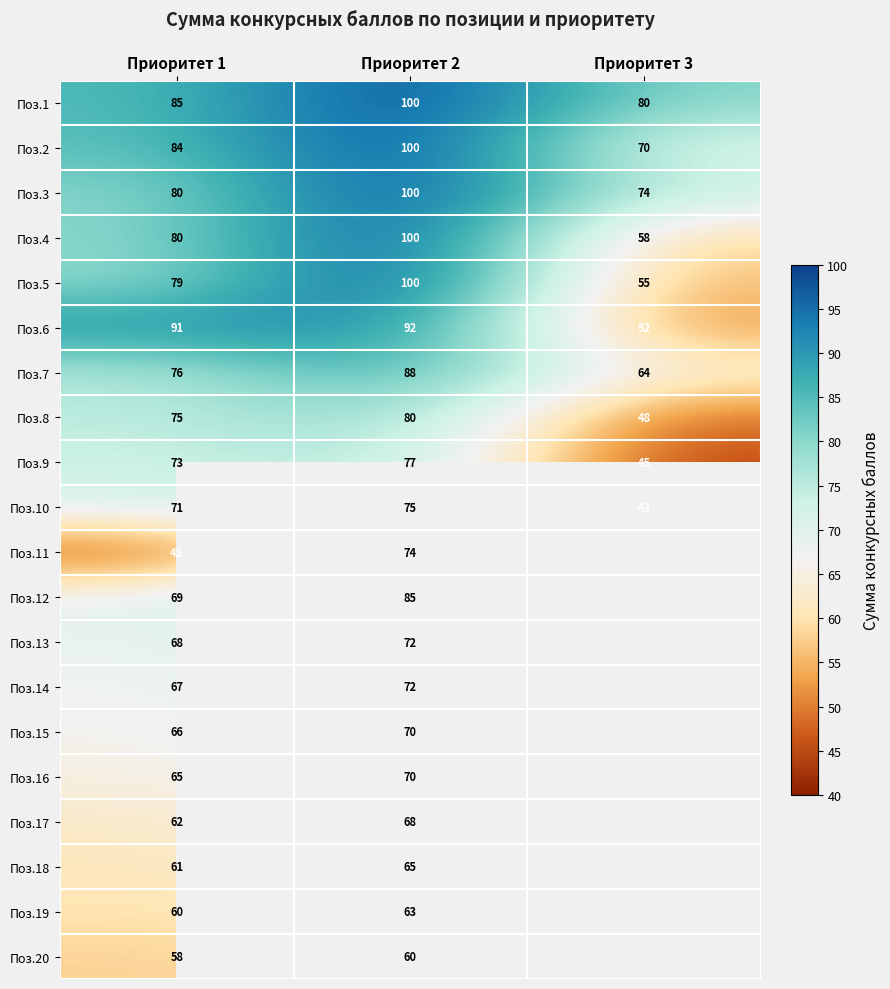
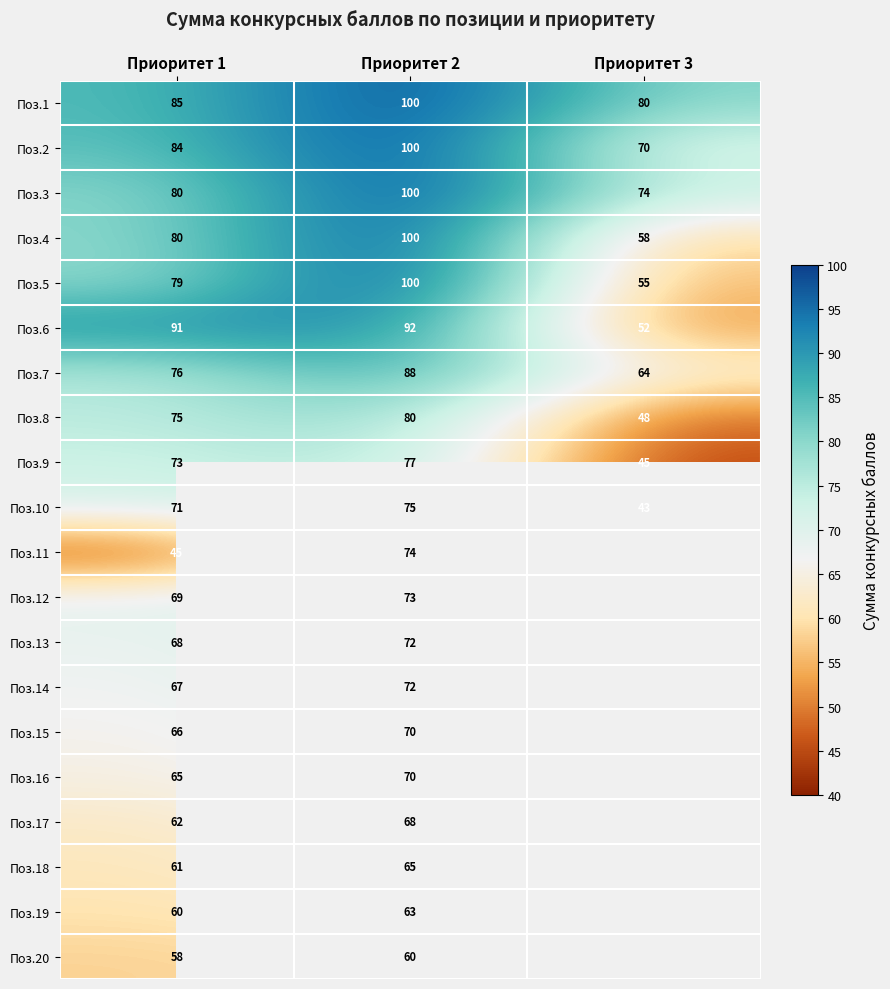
  {
    "Поз.1": {
      "Приоритет 1": 85,
      "Приоритет 2": 100,
      "Приоритет 3": 80
    },
    "Поз.2": {
      "Приоритет 1": 84,
      "Приоритет 2": 100,
      "Приоритет 3": 70
    },
    "Поз.3": {
      "Приоритет 1": 80,
      "Приоритет 2": 100,
      "Приоритет 3": 74
    },
    "Поз.4": {
      "Приоритет 1": 80,
      "Приоритет 2": 100,
      "Приоритет 3": 58
    },
    "Поз.5": {
      "Приоритет 1": 79,
      "Приоритет 2": 100,
      "Приоритет 3": 55
    },
    "Поз.6": {
      "Приоритет 1": 91,
      "Приоритет 2": 92,
      "Приоритет 3": 52
    },
    "Поз.7": {
      "Приоритет 1": 76,
      "Приоритет 2": 88,
      "Приоритет 3": 64
    },
    "Поз.8": {
      "Приоритет 1": 75,
      "Приоритет 2": 80,
      "Приоритет 3": 48
    },
    "Поз.9": {
      "Приоритет 1": 73,
      "Приоритет 2": 77
    },
    "Поз.10": {
      "Приоритет 1": 71,
      "Приоритет 2": 75
    },
    "Поз.11": {
      "Приоритет 2": 74
    },
    "Поз.12": {
      "Приоритет 1": 69,
-     "Приоритет 2": 85
+     "Приоритет 2": 73
    },
    "Поз.13": {
      "Приоритет 1": 68,
      "Приоритет 2": 72
    },
    "Поз.14": {
      "Приоритет 1": 67,
      "Приоритет 2": 72
    },
    "Поз.15": {
      "Приоритет 1": 66,
      "Приоритет 2": 70
    },
    "Поз.16": {
      "Приоритет 1": 65,
      "Приоритет 2": 70
    },
    "Поз.17": {
      "Приоритет 1": 62,
      "Приоритет 2": 68
    },
    "Поз.18": {
      "Приоритет 1": 61,
      "Приоритет 2": 65
    },
    "Поз.19": {
      "Приоритет 1": 60,
      "Приоритет 2": 63
    },
    "Поз.20": {
      "Приоритет 1": 58,
      "Приоритет 2": 60
    }
  }
